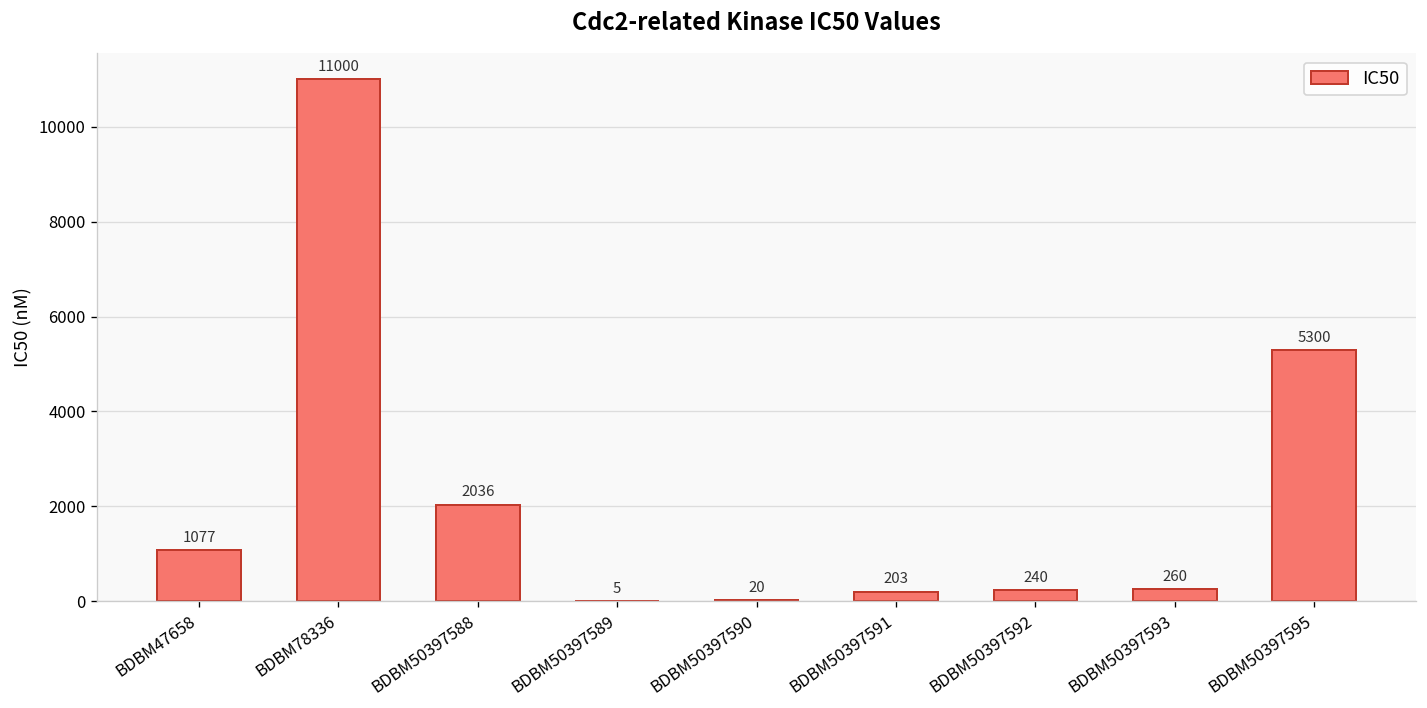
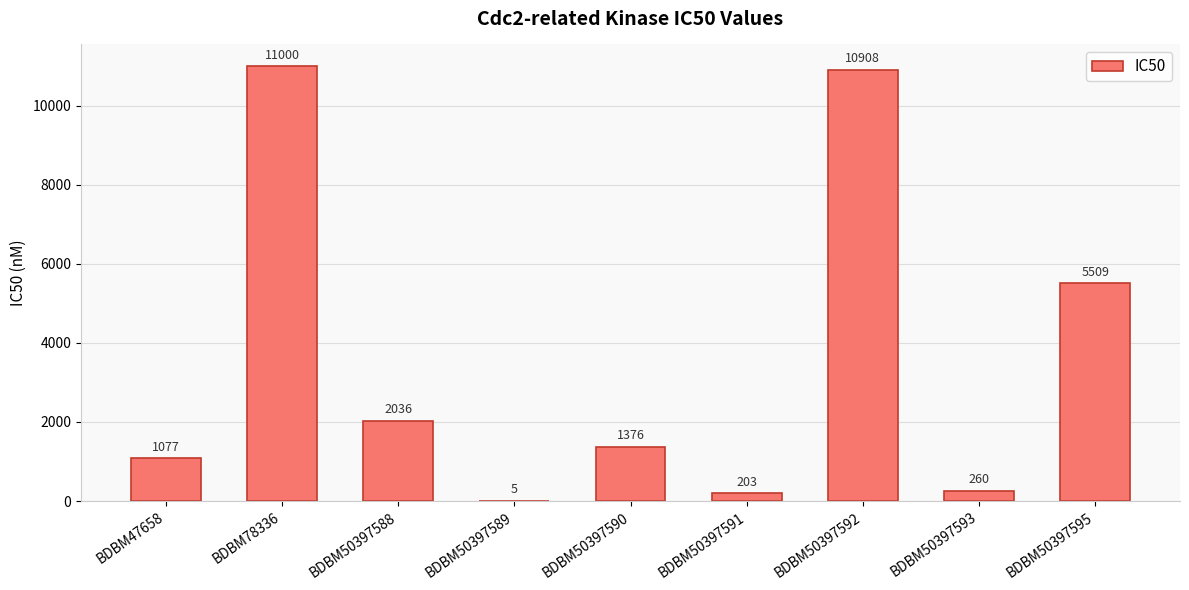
  {
    "BDBM47658": 1077,
    "BDBM78336": 11000,
    "BDBM50397588": 2036,
    "BDBM50397589": 5,
-   "BDBM50397590": 20,
+   "BDBM50397590": 1376,
    "BDBM50397591": 203,
-   "BDBM50397592": 240,
+   "BDBM50397592": 10908,
    "BDBM50397593": 260,
-   "BDBM50397595": 5300
+   "BDBM50397595": 5509
  }
